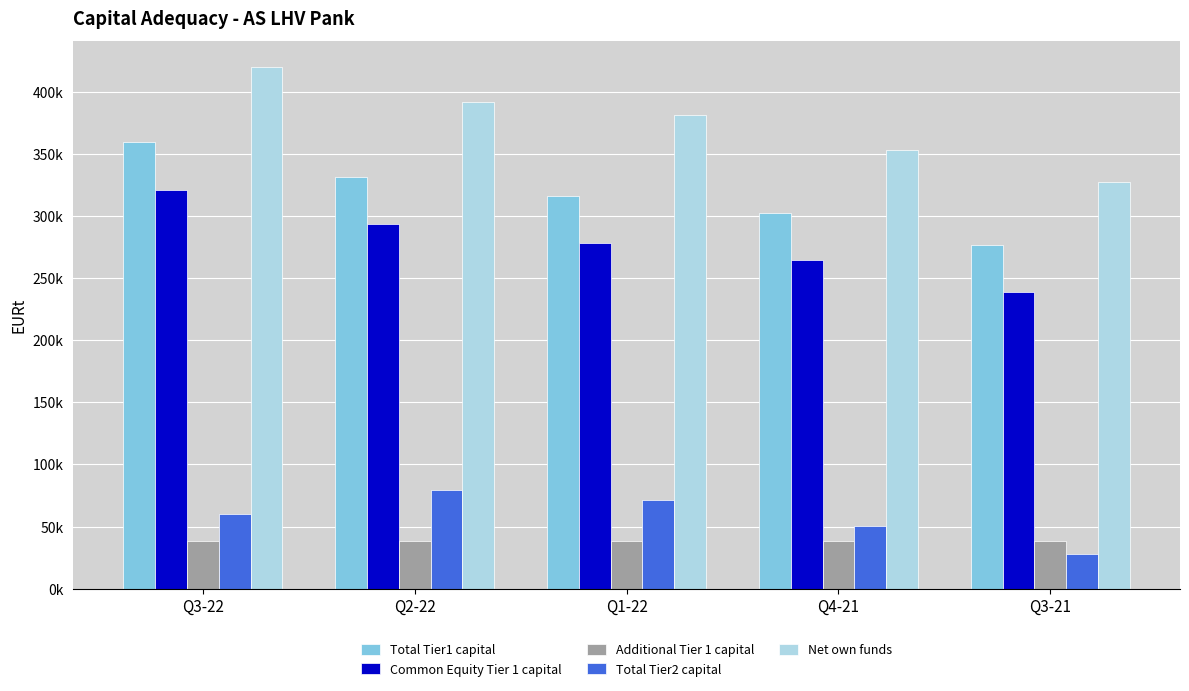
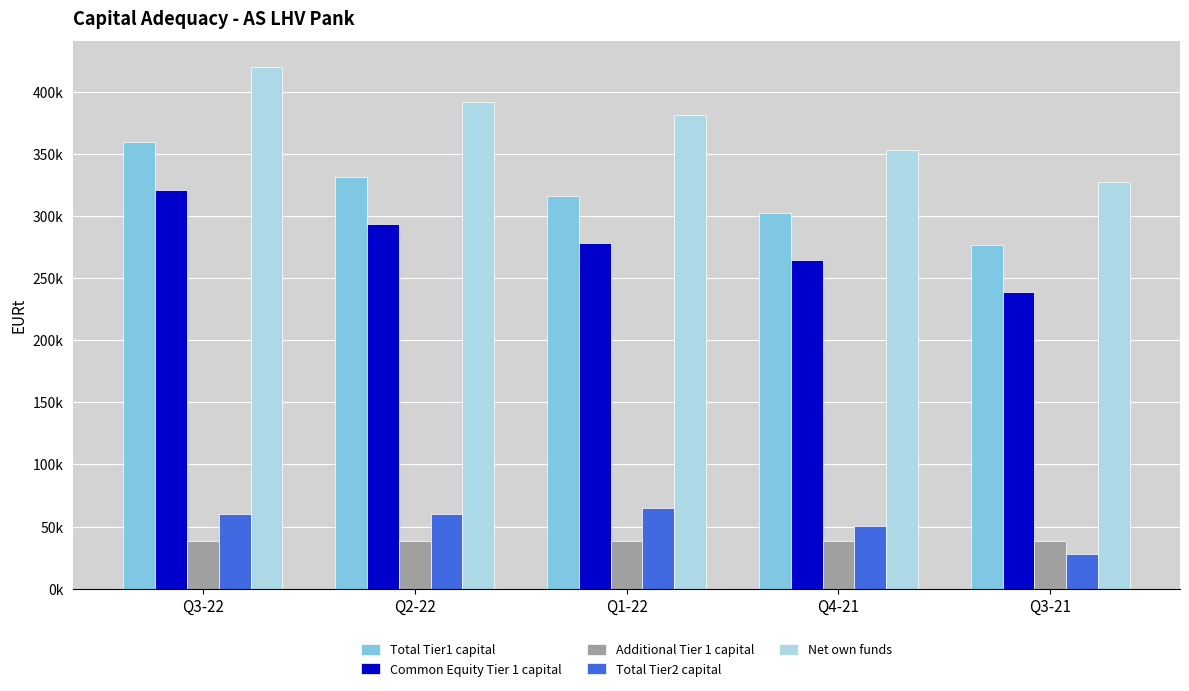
  {
    "Common Equity Tier 1 capital": {
      "Q3-22": 321000,
      "Q2-22": 293000,
      "Q1-22": 278000,
      "Q4-21": 265000,
      "Q3-21": 239000
    },
    "Additional Tier 1 capital": {
      "Q3-22": 38000,
      "Q2-22": 38000,
      "Q1-22": 38000,
      "Q4-21": 38000,
      "Q3-21": 38000
    },
    "Total Tier2 capital": {
      "Q3-22": 61000,
-     "Q2-22": 79000,
-     "Q1-22": 71000,
+     "Q2-22": 61000,
+     "Q1-22": 65000,
      "Q4-21": 50000,
      "Q3-21": 28000
    }
  }
